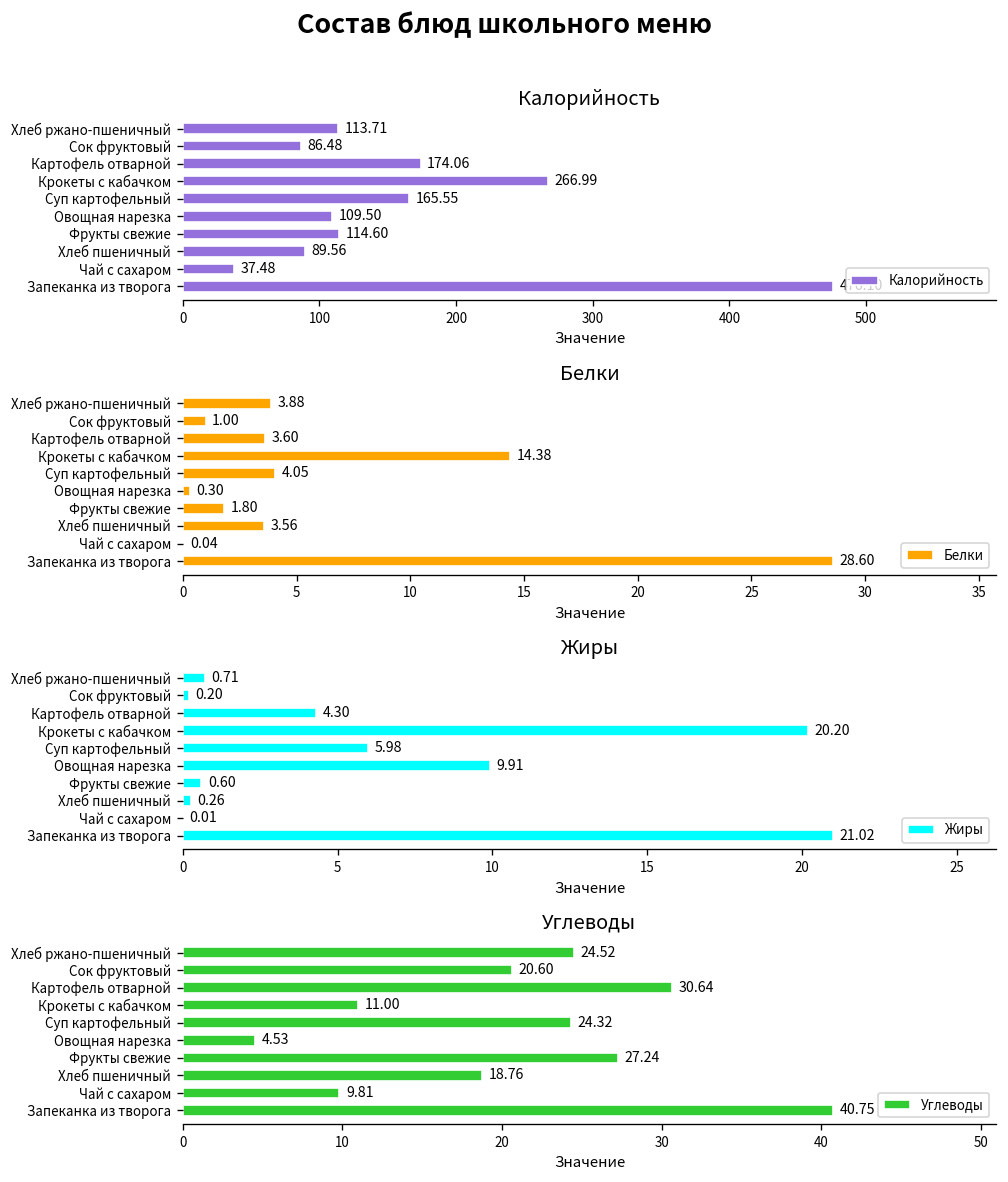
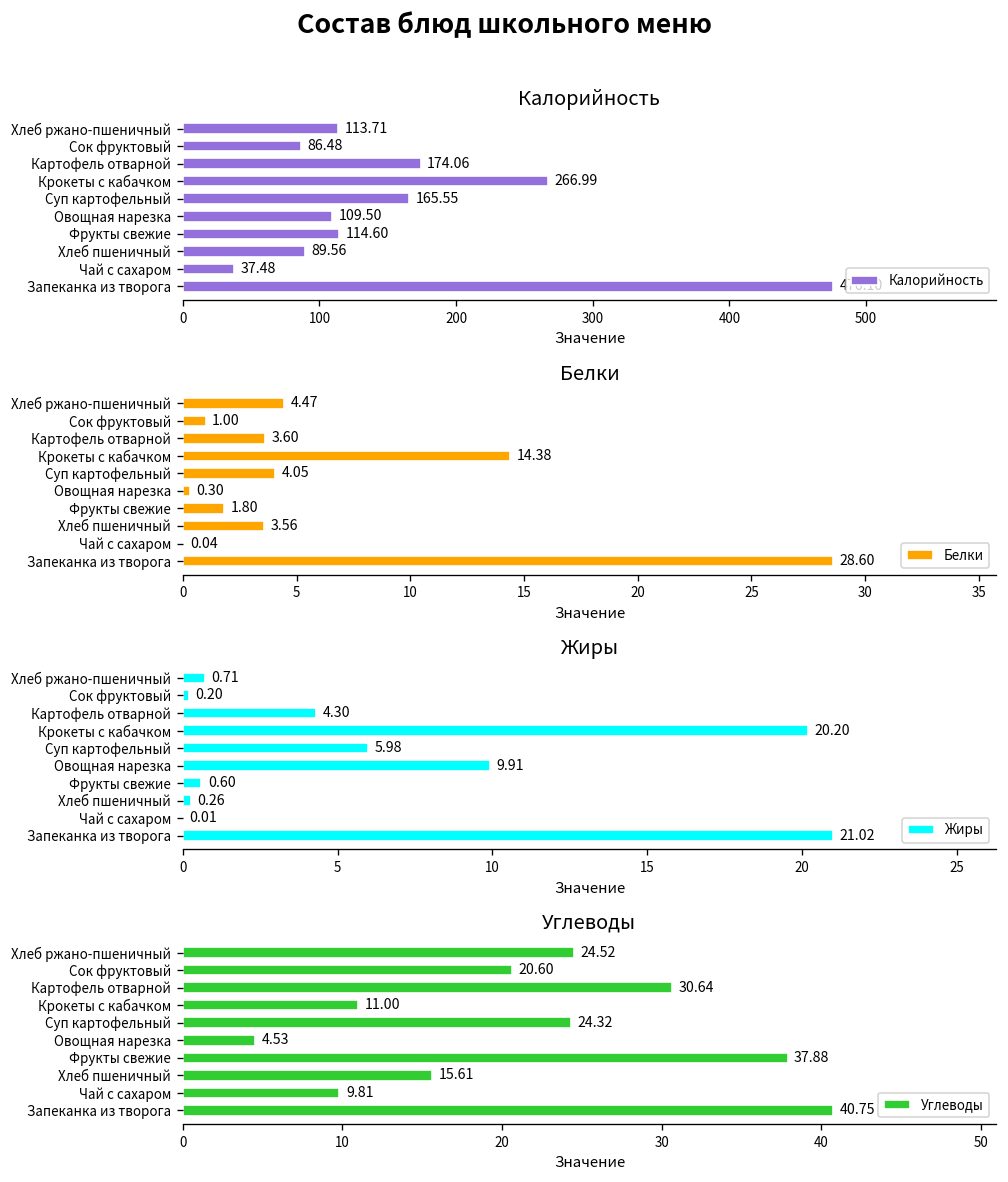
  {
    "Калорийность": {
      "Хлеб ржано-пшеничный": 113.71,
      "Сок фруктовый": 86.48,
      "Картофель отварной": 174.06,
      "Крокеты с кабачком": 266.99,
      "Суп картофельный": 165.55,
      "Овощная нарезка": 109.50,
      "Фрукты свежие": 114.60,
      "Хлеб пшеничный": 89.56,
      "Чай с сахаром": 37.48
    },
    "Белки": {
-     "Хлеб ржано-пшеничный": 3.88,
+     "Хлеб ржано-пшеничный": 4.47,
      "Сок фруктовый": 1.00,
      "Картофель отварной": 3.60,
      "Крокеты с кабачком": 14.38,
      "Суп картофельный": 4.05,
      "Овощная нарезка": 0.30,
      "Фрукты свежие": 1.80,
      "Хлеб пшеничный": 3.56,
      "Чай с сахаром": 0.04,
      "Запеканка из творога": 28.60
    },
    "Жиры": {
      "Хлеб ржано-пшеничный": 0.71,
      "Сок фруктовый": 0.20,
      "Картофель отварной": 4.30,
      "Крокеты с кабачком": 20.20,
      "Суп картофельный": 5.98,
      "Овощная нарезка": 9.91,
      "Фрукты свежие": 0.60,
      "Хлеб пшеничный": 0.26,
      "Чай с сахаром": 0.01,
      "Запеканка из творога": 21.02
    },
    "Углеводы": {
      "Хлеб ржано-пшеничный": 24.52,
      "Сок фруктовый": 20.60,
      "Картофель отварной": 30.64,
      "Крокеты с кабачком": 11.00,
      "Суп картофельный": 24.32,
      "Овощная нарезка": 4.53,
-     "Фрукты свежие": 27.24,
-     "Хлеб пшеничный": 18.76,
+     "Фрукты свежие": 37.88,
+     "Хлеб пшеничный": 15.61,
      "Чай с сахаром": 9.81,
      "Запеканка из творога": 40.75
    }
  }
